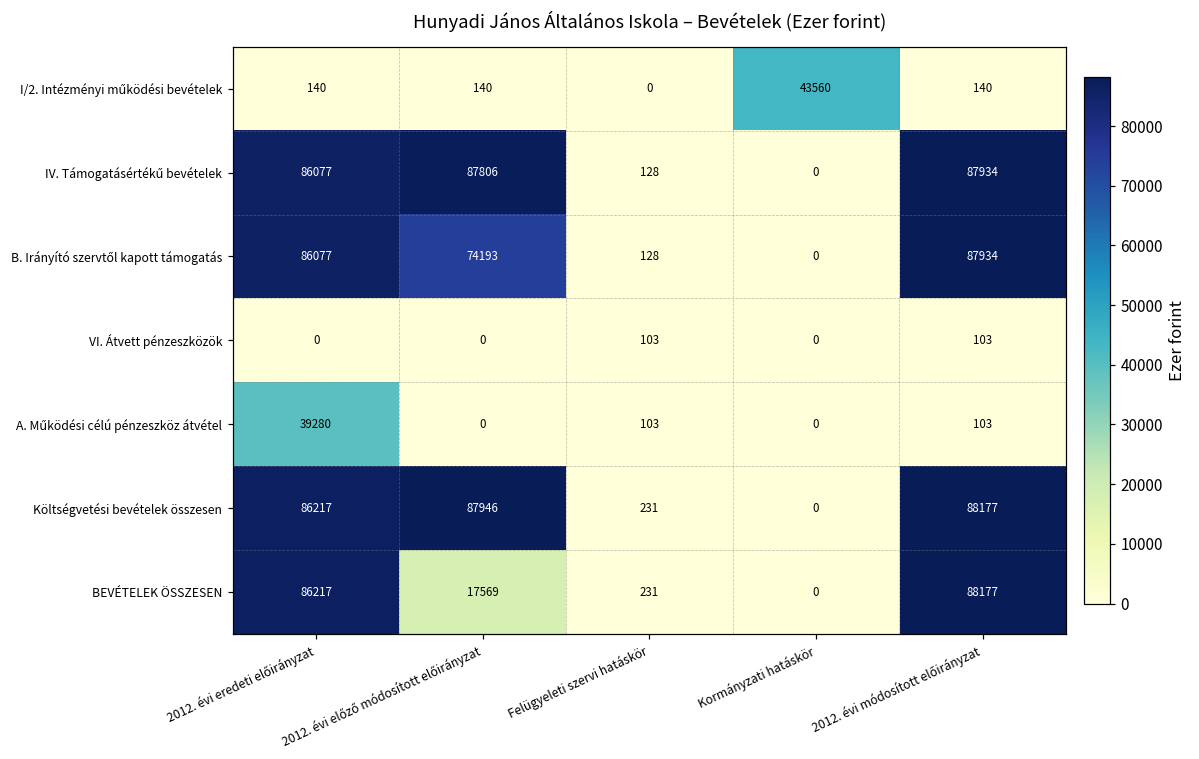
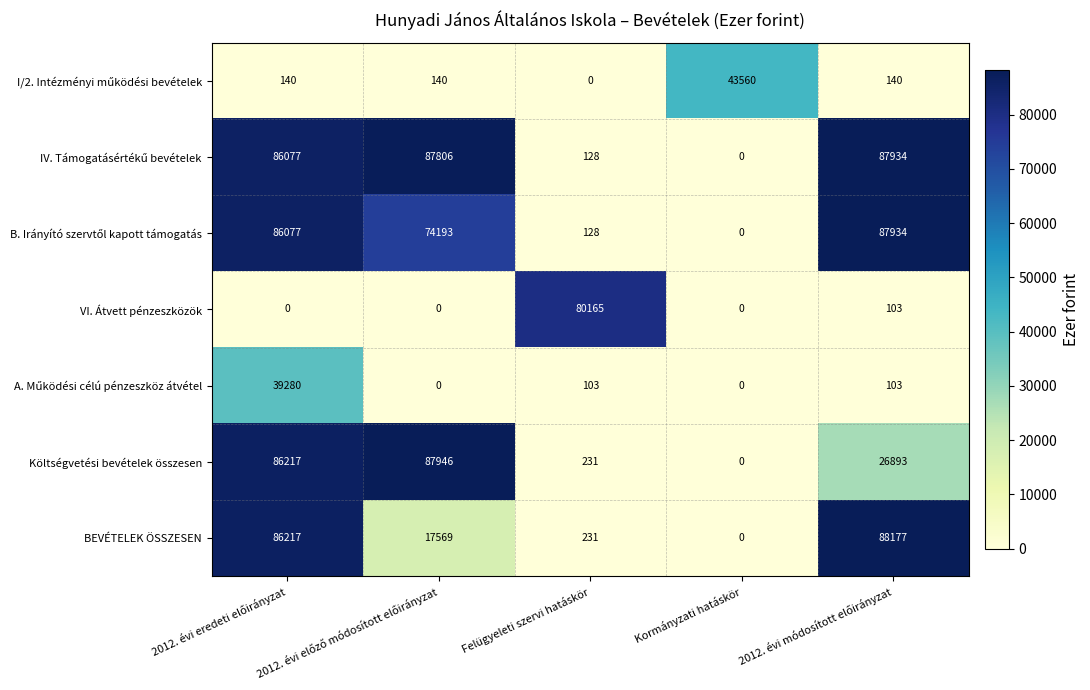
  {
    "I/2. Intézményi működési bevételek": {
      "2012. évi eredeti előirányzat": 140,
      "2012. évi előző módosított előirányzat": 140,
      "Felügyeleti szervi hatáskör": 0,
      "Kormányzati hatáskör": 43560,
      "2012. évi módosított előirányzat": 140
    },
    "IV. Támogatásértékű bevételek": {
      "2012. évi eredeti előirányzat": 86077,
      "2012. évi előző módosított előirányzat": 87806,
      "Felügyeleti szervi hatáskör": 128,
      "Kormányzati hatáskör": 0,
      "2012. évi módosított előirányzat": 87934
    },
    "B. Irányító szervtől kapott támogatás": {
      "2012. évi eredeti előirányzat": 86077,
      "2012. évi előző módosított előirányzat": 74193,
      "Felügyeleti szervi hatáskör": 128,
      "Kormányzati hatáskör": 0,
      "2012. évi módosított előirányzat": 87934
    },
    "VI. Átvett pénzeszközök": {
      "2012. évi eredeti előirányzat": 0,
      "2012. évi előző módosított előirányzat": 0,
-     "Felügyeleti szervi hatáskör": 103,
+     "Felügyeleti szervi hatáskör": 80165,
      "Kormányzati hatáskör": 0,
      "2012. évi módosított előirányzat": 103
    },
    "A. Működési célú pénzeszköz átvétel": {
      "2012. évi eredeti előirányzat": 39280,
      "2012. évi előző módosított előirányzat": 0,
      "Felügyeleti szervi hatáskör": 103,
      "Kormányzati hatáskör": 0,
      "2012. évi módosított előirányzat": 103
    },
    "Költségvetési bevételek összesen": {
      "2012. évi eredeti előirányzat": 86217,
      "2012. évi előző módosított előirányzat": 87946,
      "Felügyeleti szervi hatáskör": 231,
      "Kormányzati hatáskör": 0,
-     "2012. évi módosított előirányzat": 88177
+     "2012. évi módosított előirányzat": 26893
    },
    "BEVÉTELEK ÖSSZESEN": {
      "2012. évi eredeti előirányzat": 86217,
      "2012. évi előző módosított előirányzat": 17569,
      "Felügyeleti szervi hatáskör": 231,
      "Kormányzati hatáskör": 0,
      "2012. évi módosított előirányzat": 88177
    }
  }
